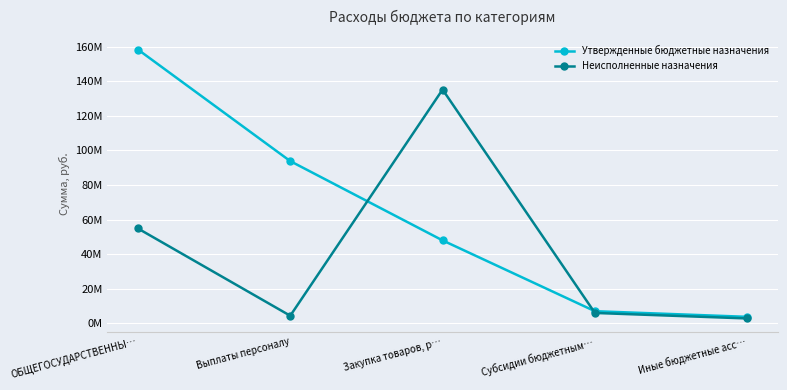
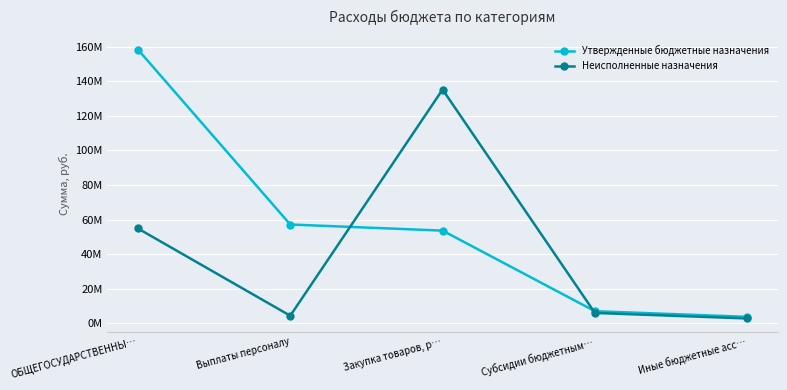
  {
    "Утвержденные бюджетные назначения": {
      "ОБЩЕГОСУДАРСТВЕННЫ…": 158000000,
-     "Выплаты персоналу": 94000000,
-     "Закупка товаров, р…": 48000000
+     "Выплаты персоналу": 57000000,
+     "Закупка товаров, р…": 54000000
    },
    "Неисполненные назначения": {
      "ОБЩЕГОСУДАРСТВЕННЫ…": 55000000,
      "Выплаты персоналу": 4000000,
      "Закупка товаров, р…": 135000000
    }
  }
